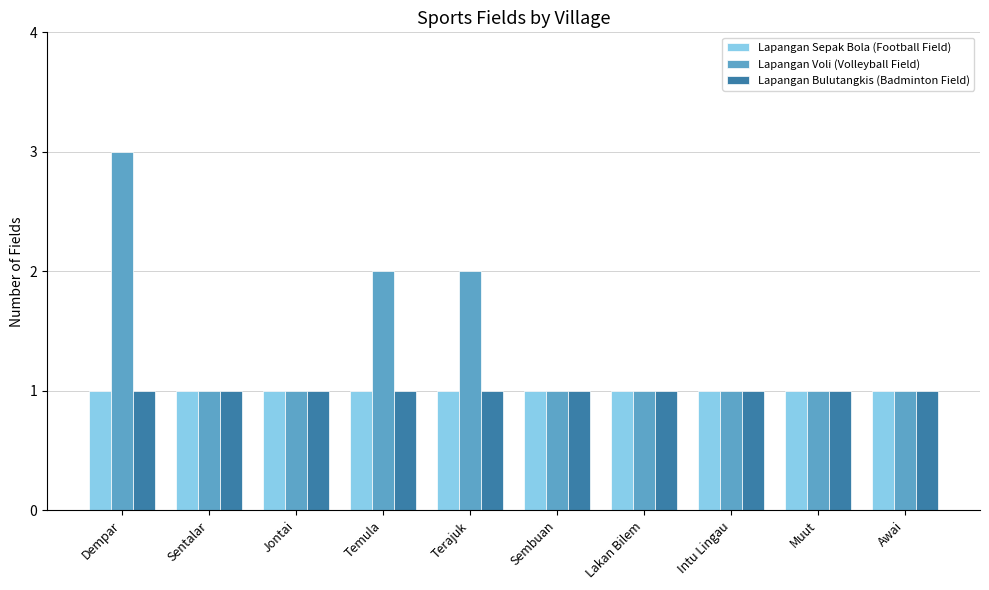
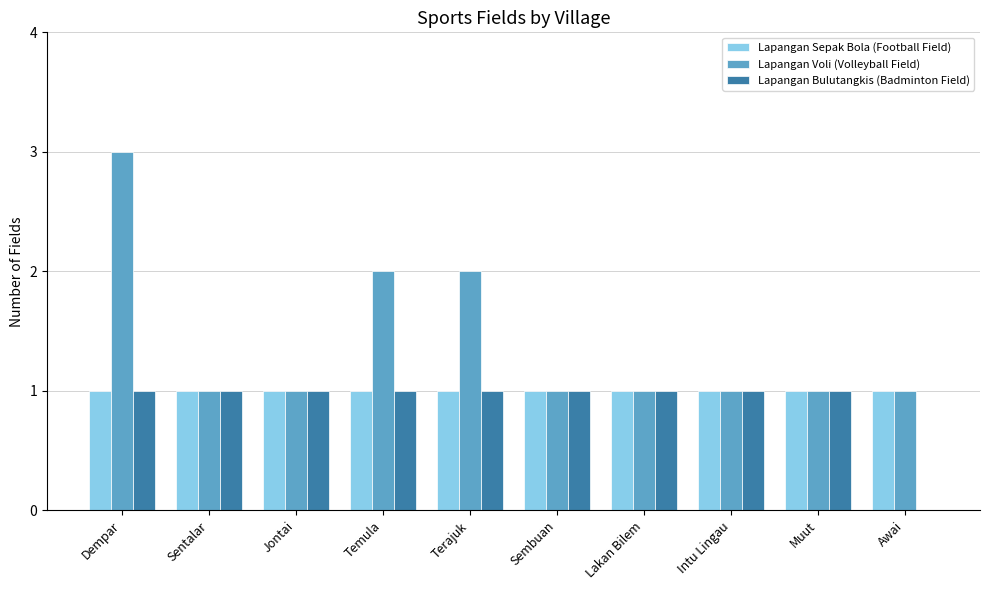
  {
    "Lapangan Sepak Bola (Football Field)": {
      "Dempar": 1,
      "Sentalar": 1,
      "Jontai": 1,
      "Temula": 1,
      "Terajuk": 1,
      "Sembuan": 1,
      "Lakan Bilem": 1,
      "Intu Lingau": 1,
      "Muut": 1,
      "Awai": 1
    },
    "Lapangan Voli (Volleyball Field)": {
      "Dempar": 3,
      "Sentalar": 1,
      "Jontai": 1,
      "Temula": 2,
      "Terajuk": 2,
      "Sembuan": 1,
      "Lakan Bilem": 1,
      "Intu Lingau": 1,
      "Muut": 1,
      "Awai": 1
    },
    "Lapangan Bulutangkis (Badminton Field)": {
      "Dempar": 1,
      "Sentalar": 1,
      "Jontai": 1,
      "Temula": 1,
      "Terajuk": 1,
      "Sembuan": 1,
      "Lakan Bilem": 1,
      "Intu Lingau": 1,
      "Muut": 1,
-     "Awai": 1
+     "Awai": 0
    }
  }
